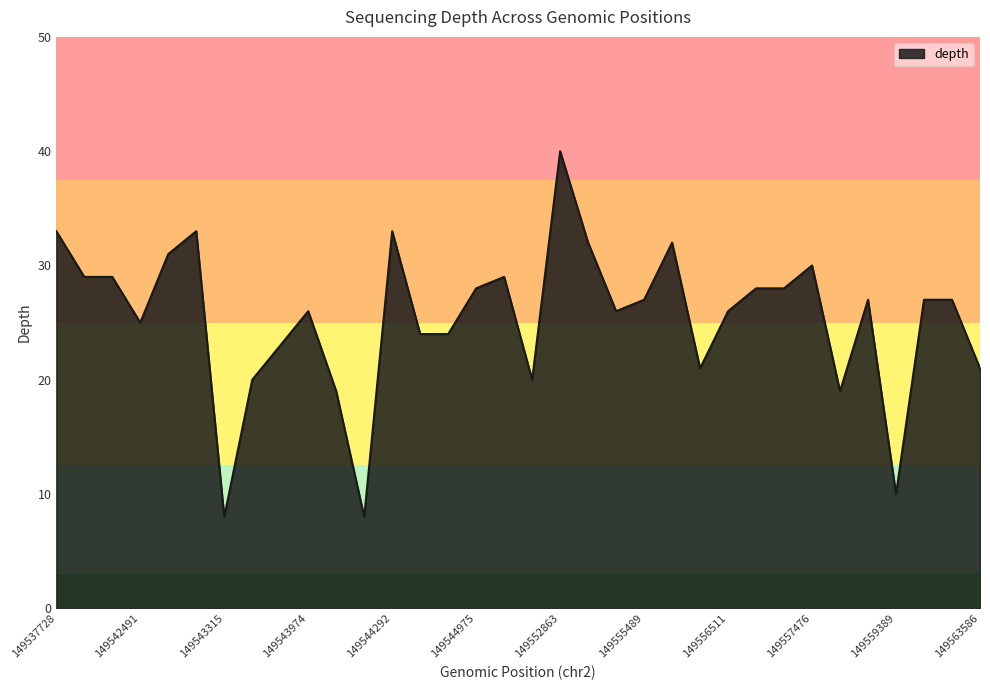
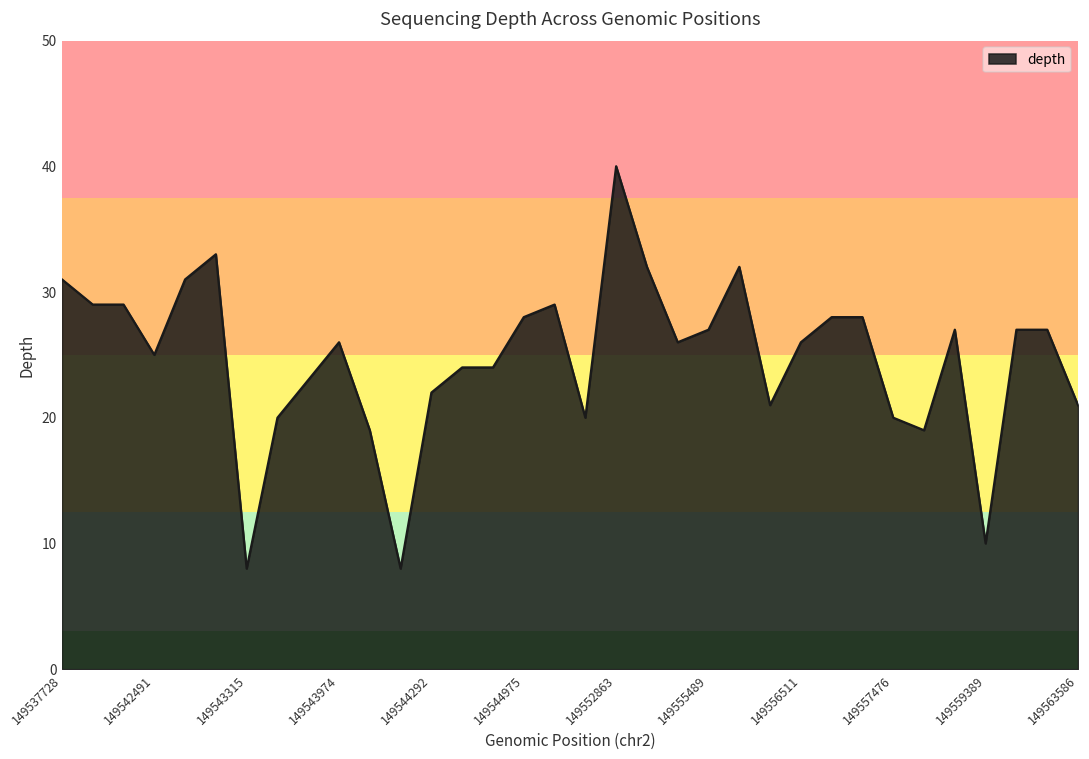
  {
-   "149537728": 33,
+   "149537728": 31,
    "149542491": 25,
    "149543315": 8,
    "149543974": 26,
-   "149544292": 33,
+   "149544292": 22,
    "149544975": 28,
    "149552863": 40,
    "149555489": 27,
    "149556511": 26,
-   "149557476": 30,
+   "149557476": 20,
    "149559389": 10,
    "149563586": 21
  }
